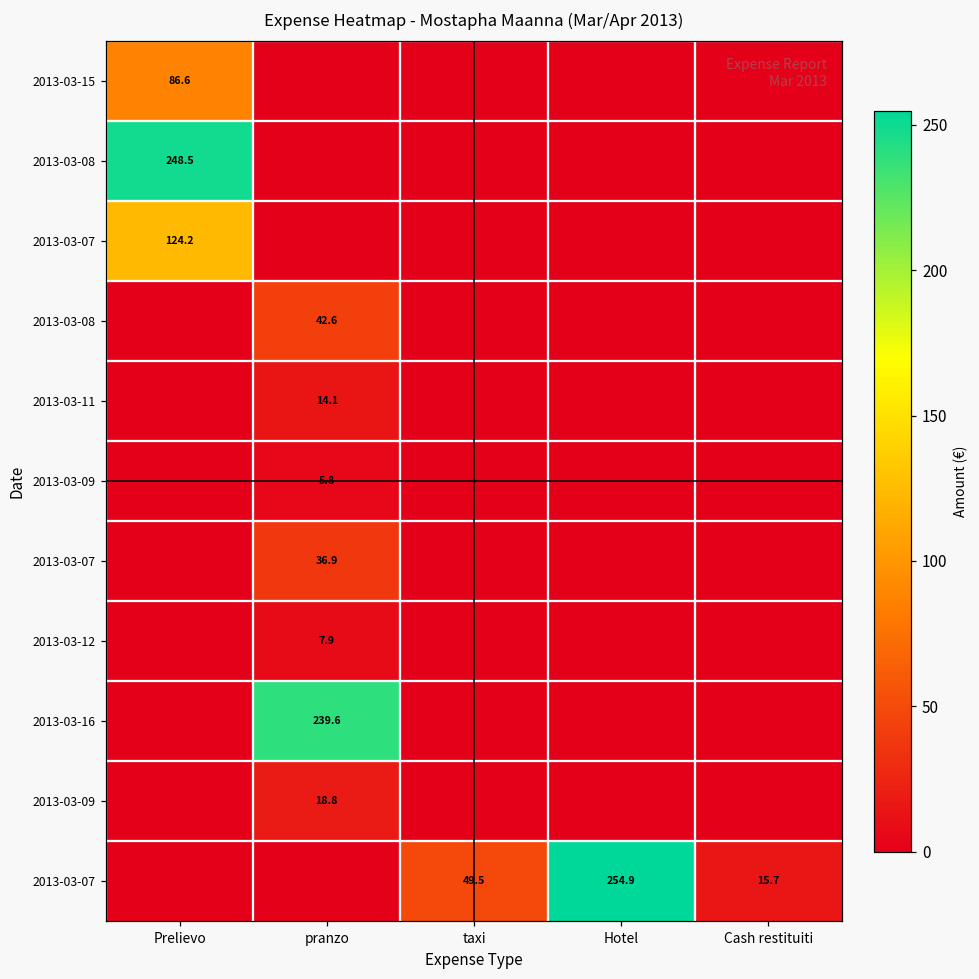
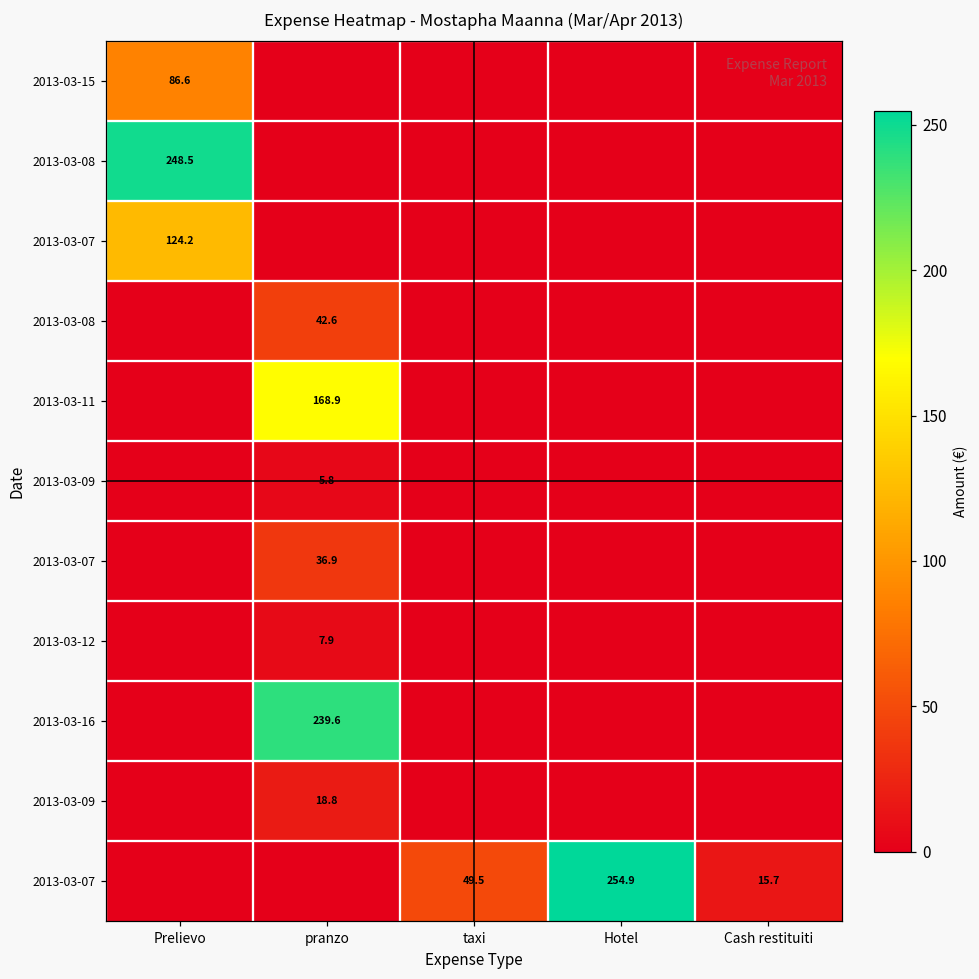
  {
    "2013-03-15": {
      "Prelievo": 86.6,
      "Cash restituiti": 2013
    },
    "2013-03-11": {
-     "pranzo": 14.1
+     "pranzo": 168.9
    },
    "2013-03-12": {
      "pranzo": 7.9
    },
    "2013-03-16": {
      "pranzo": 239.6
    }
  }
